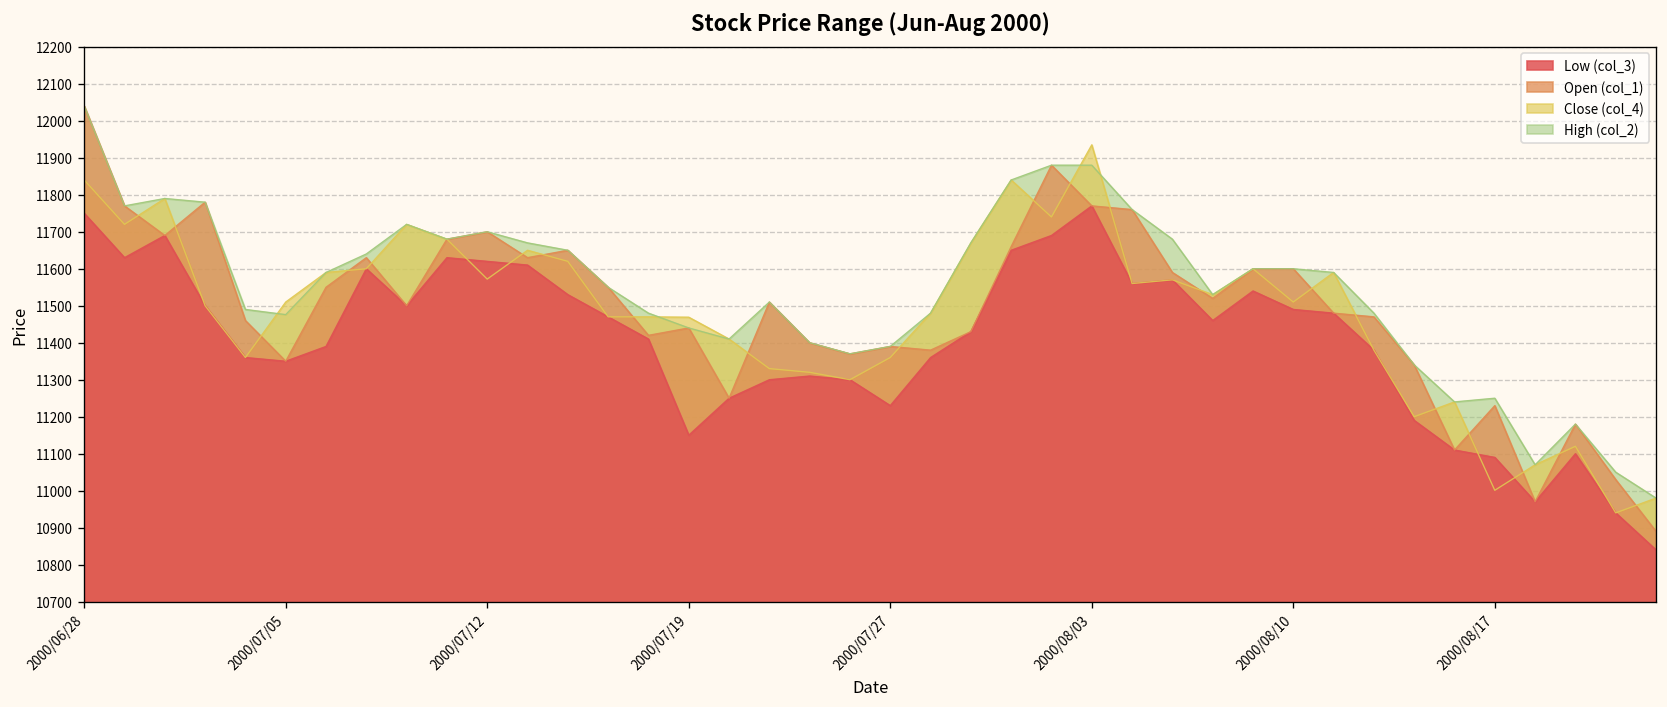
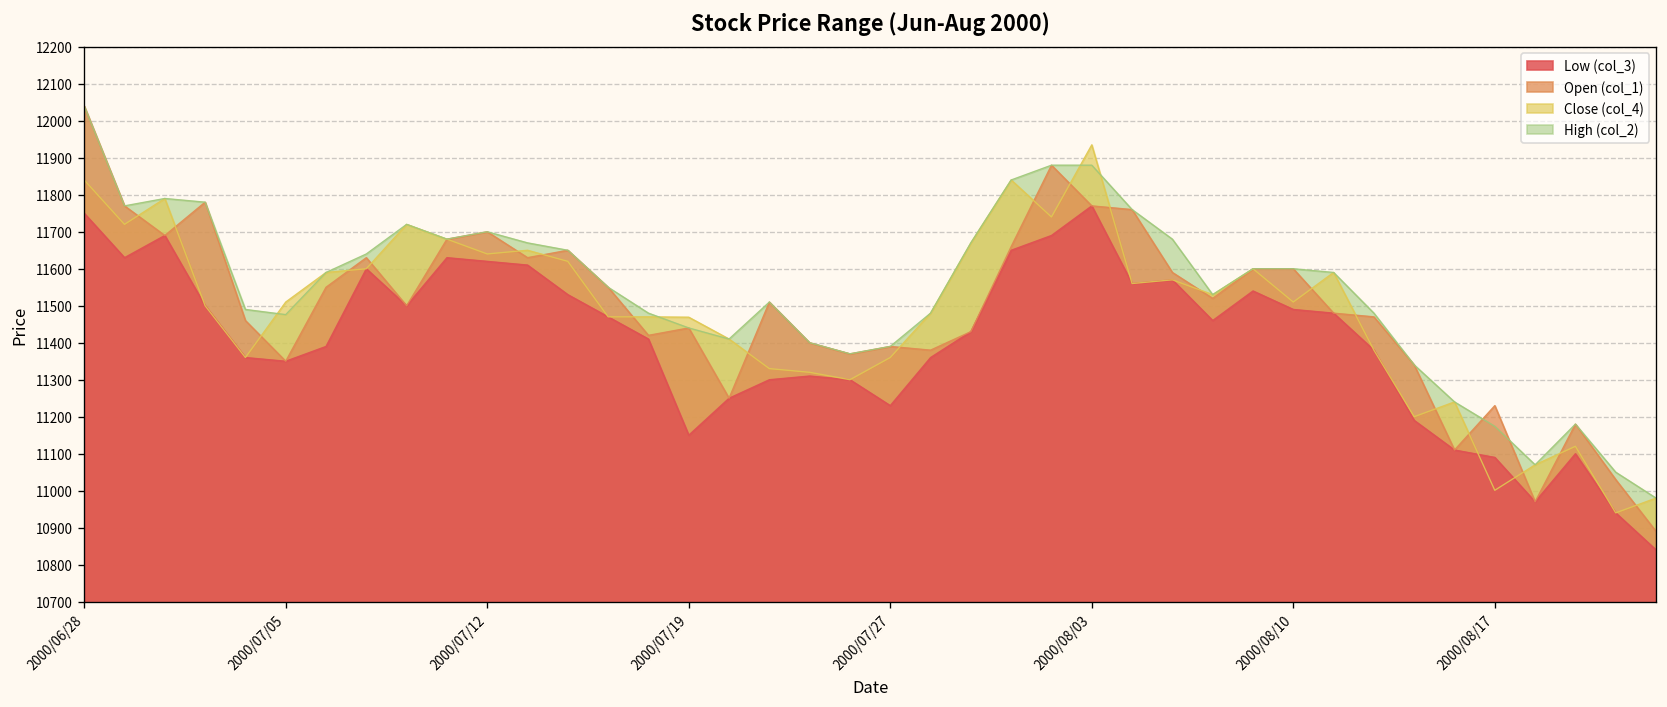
  {
    "Close (col_4)": {
      "2000/06/28": 11840,
      "2000/07/05": 11510,
-     "2000/07/12": 11570,
+     "2000/07/12": 11640,
      "2000/07/19": 11470,
      "2000/07/27": 11360,
      "2000/08/03": 11940,
      "2000/08/10": 11510,
      "2000/08/17": 11000
    },
    "High (col_2)": {
      "2000/07/05": 11480,
      "2000/08/03": 11880,
-     "2000/08/17": 11250
+     "2000/08/17": 11170
    }
  }
